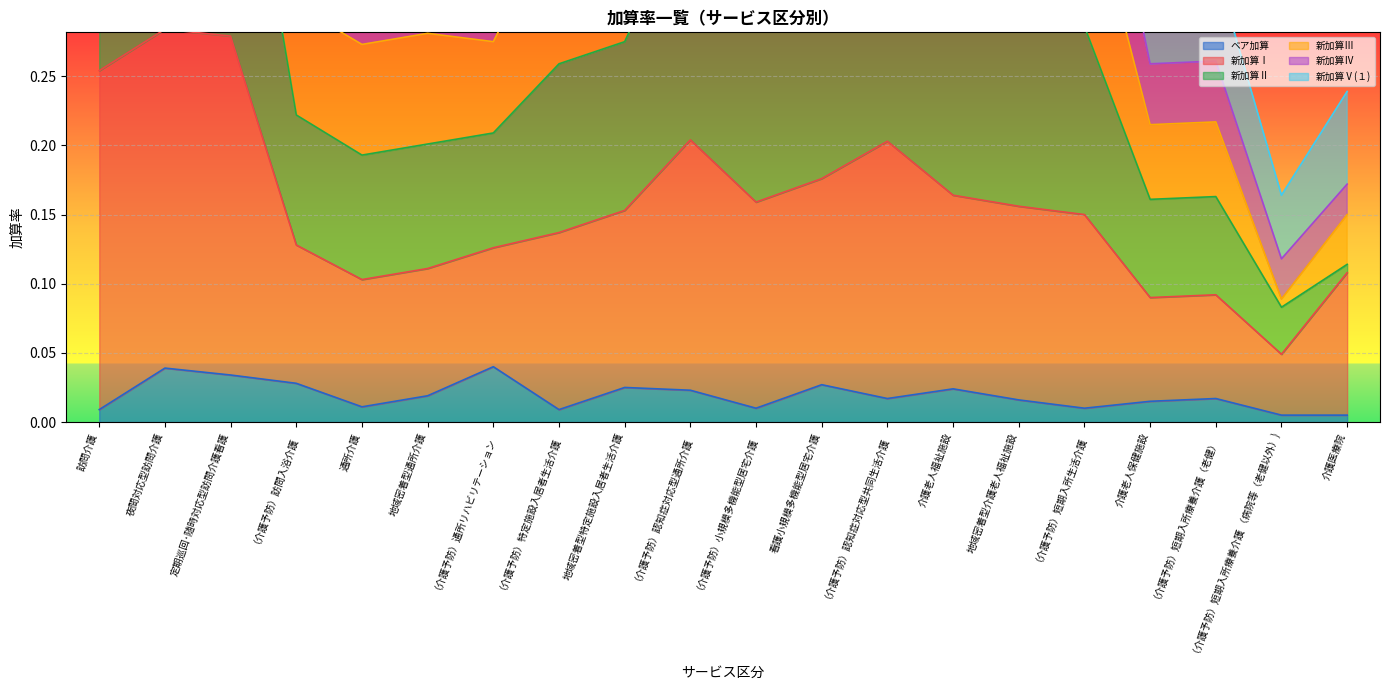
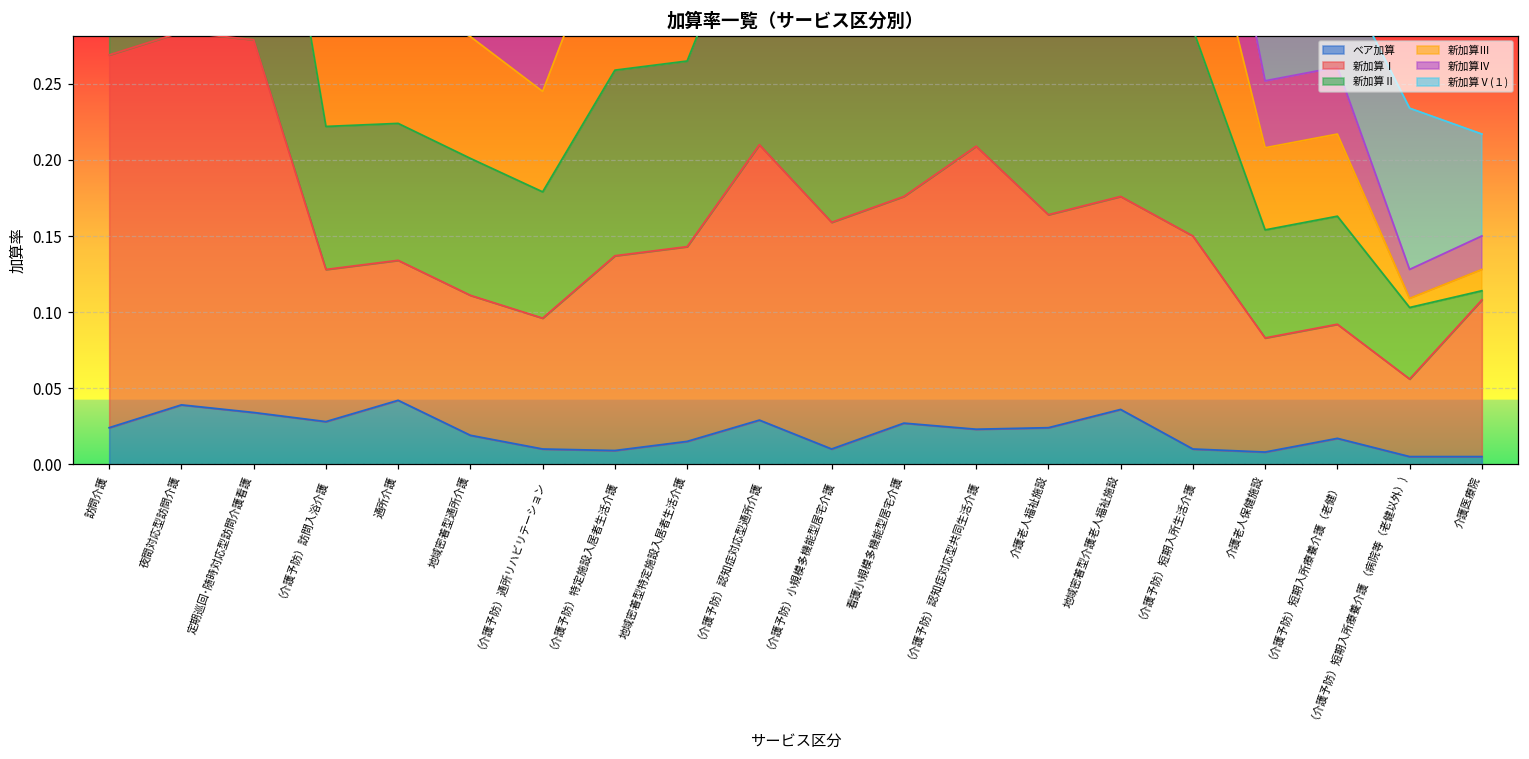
  {
    "ベア加算": {
-     "訪問介護": 0.009,
+     "訪問介護": 0.024,
      "夜間対応型訪問介護": 0.039,
      "定期巡回･随時対応型訪問介護看護": 0.034,
      "（介護予防）訪問入浴介護": 0.028,
-     "通所介護": 0.011,
+     "通所介護": 0.042,
      "地域密着型通所介護": 0.019,
-     "（介護予防）通所リハビリテーション": 0.04,
+     "（介護予防）通所リハビリテーション": 0.01,
      "（介護予防）特定施設入居者生活介護": 0.009,
-     "地域密着型特定施設入居者生活介護": 0.025,
-     "（介護予防）認知症対応型通所介護": 0.023,
+     "地域密着型特定施設入居者生活介護": 0.015,
+     "（介護予防）認知症対応型通所介護": 0.029,
      "（介護予防）小規模多機能型居宅介護": 0.010,
      "看護小規模多機能型居宅介護": 0.027,
-     "（介護予防）認知症対応型共同生活介護": 0.017,
+     "（介護予防）認知症対応型共同生活介護": 0.023,
      "介護老人福祉施設": 0.024,
-     "地域密着型介護老人福祉施設": 0.016,
+     "地域密着型介護老人福祉施設": 0.036,
      "（介護予防）短期入所生活介護": 0.010,
-     "介護老人保健施設": 0.015,
+     "介護老人保健施設": 0.008,
      "（介護予防）短期入所療養介護（老健）": 0.017,
      "（介護予防）短期入所療養介護 （病院等（老健以外）)": 0.005,
      "介護医療院": 0.005
    },
    "新加算Ⅰ": {
      "訪問介護": 0.245,
      "定期巡回･随時対応型訪問介護看護": 0.245,
      "（介護予防）訪問入浴介護": 0.100,
      "通所介護": 0.092,
      "地域密着型通所介護": 0.092,
      "（介護予防）通所リハビリテーション": 0.086,
      "（介護予防）特定施設入居者生活介護": 0.128,
      "地域密着型特定施設入居者生活介護": 0.128,
      "（介護予防）認知症対応型通所介護": 0.181,
      "（介護予防）小規模多機能型居宅介護": 0.149,
      "看護小規模多機能型居宅介護": 0.149,
      "（介護予防）認知症対応型共同生活介護": 0.186,
      "介護老人福祉施設": 0.140,
      "地域密着型介護老人福祉施設": 0.140,
      "（介護予防）短期入所生活介護": 0.140,
      "介護老人保健施設": 0.075,
      "（介護予防）短期入所療養介護（老健）": 0.075,
-     "（介護予防）短期入所療養介護 （病院等（老健以外）)": 0.044,
+     "（介護予防）短期入所療養介護 （病院等（老健以外）)": 0.051,
      "介護医療院": 0.103
    },
    "新加算Ⅱ": {
      "（介護予防）訪問入浴介護": 0.094,
      "通所介護": 0.090,
      "地域密着型通所介護": 0.090,
      "（介護予防）通所リハビリテーション": 0.083,
      "（介護予防）特定施設入居者生活介護": 0.122,
      "地域密着型特定施設入居者生活介護": 0.122,
      "介護老人保健施設": 0.071,
      "（介護予防）短期入所療養介護（老健）": 0.071,
-     "（介護予防）短期入所療養介護 （病院等（老健以外）)": 0.034,
+     "（介護予防）短期入所療養介護 （病院等（老健以外）)": 0.047,
      "介護医療院": 0.006
    },
    "新加算Ⅲ": {
      "地域密着型通所介護": 0.080,
      "（介護予防）通所リハビリテーション": 0.066,
      "介護老人保健施設": 0.054,
      "（介護予防）短期入所療養介護（老健）": 0.054,
      "（介護予防）短期入所療養介護 （病院等（老健以外）)": 0.006,
-     "介護医療院": 0.036
+     "介護医療院": 0.014
    },
    "新加算Ⅳ": {
      "介護老人保健施設": 0.044,
-     "（介護予防）短期入所療養介護 （病院等（老健以外）)": 0.029,
+     "（介護予防）短期入所療養介護 （病院等（老健以外）)": 0.019,
      "介護医療院": 0.022
    },
    "新加算Ⅴ(１)": {
-     "（介護予防）短期入所療養介護 （病院等（老健以外）)": 0.046,
+     "（介護予防）短期入所療養介護 （病院等（老健以外）)": 0.106,
      "介護医療院": 0.067
    }
  }
